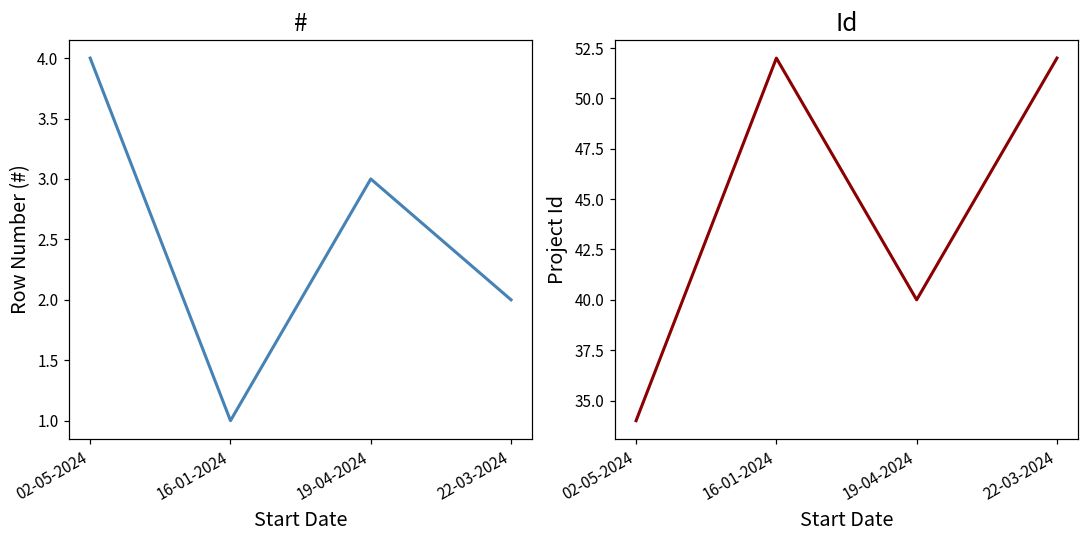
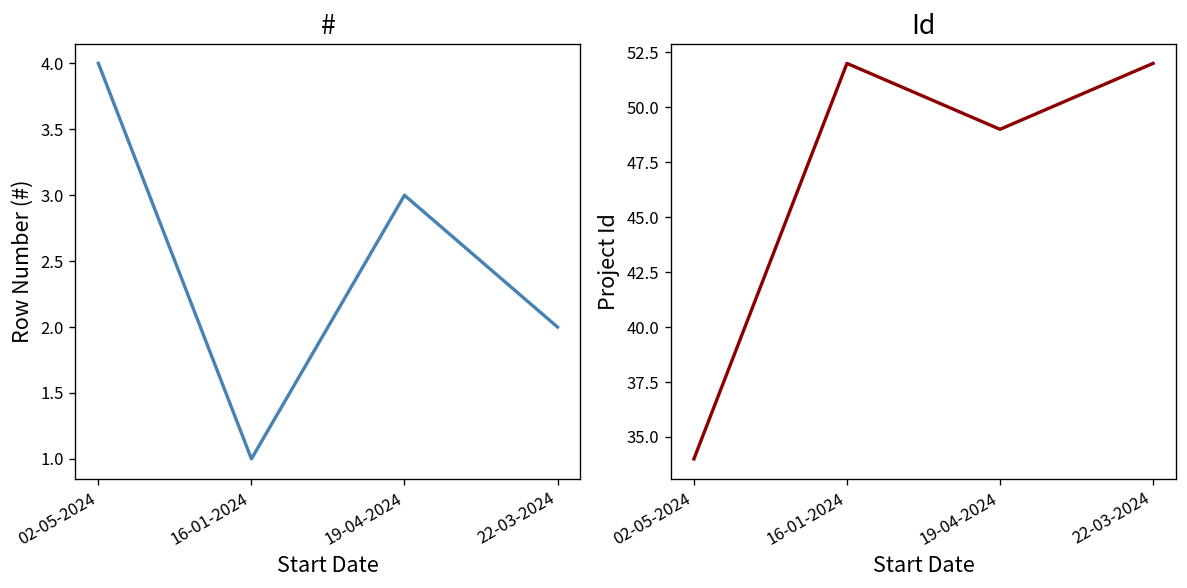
  {
    "#": {
      "02-05-2024": 4.00,
      "16-01-2024": 1.00,
      "19-04-2024": 3.00,
      "22-03-2024": 2.00
    },
    "Id": {
      "02-05-2024": 34,
      "16-01-2024": 52,
-     "19-04-2024": 40,
+     "19-04-2024": 49,
      "22-03-2024": 52
    }
  }
